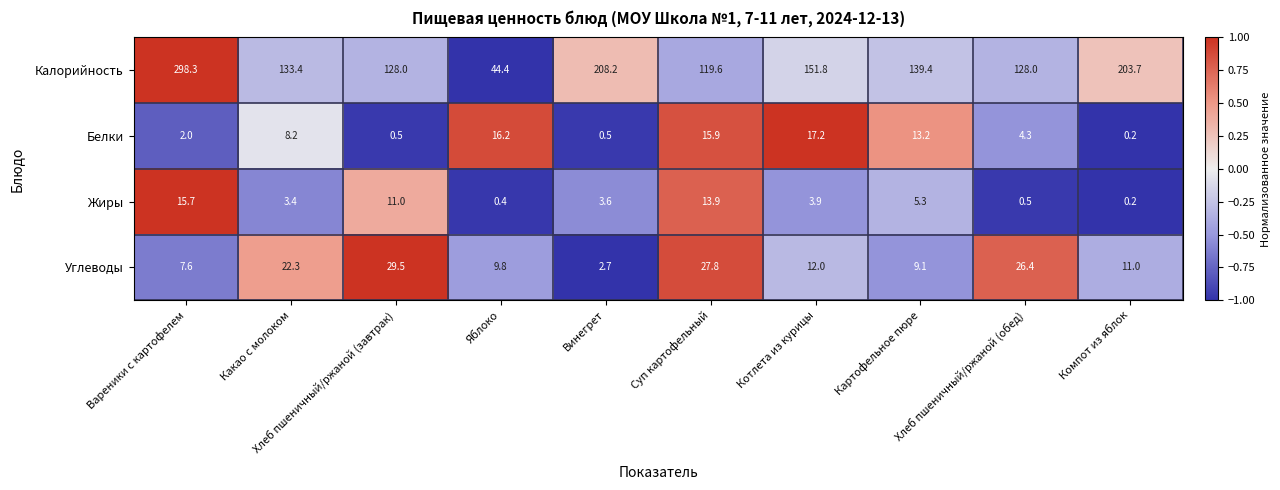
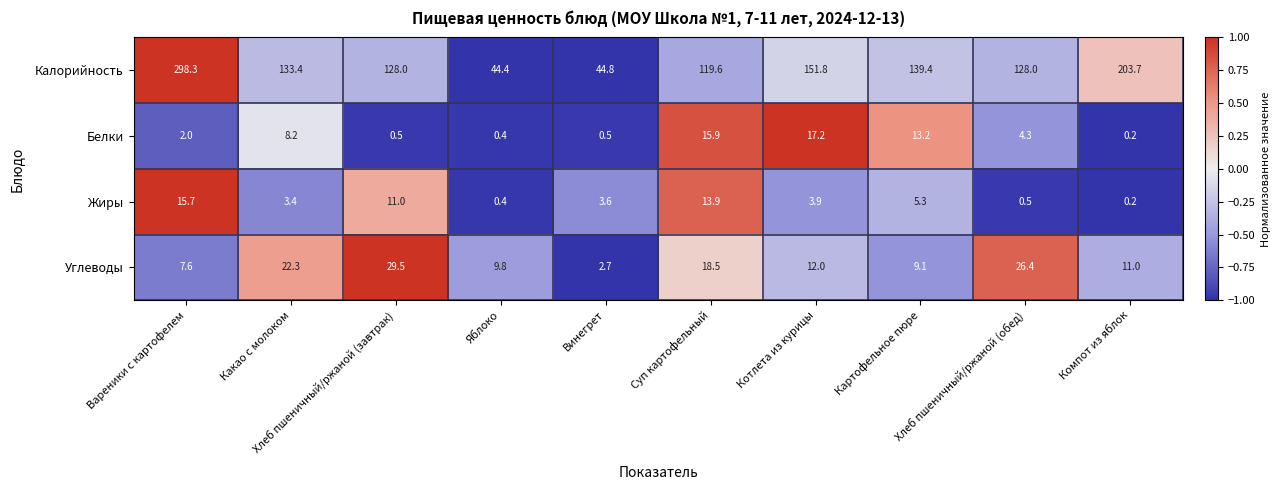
  {
    "Калорийность": {
      "Вареники с картофелем": 298.3,
      "Какао с молоком": 133.4,
      "Хлеб пшеничный/ржаной (завтрак)": 128.0,
      "Яблоко": 44.4,
-     "Винегрет": 208.2,
+     "Винегрет": 44.8,
      "Суп картофельный": 119.6,
      "Котлета из курицы": 151.8,
      "Картофельное пюре": 139.4,
      "Хлеб пшеничный/ржаной (обед)": 128.0,
      "Компот из яблок": 203.7
    },
    "Белки": {
      "Вареники с картофелем": 2.0,
      "Какао с молоком": 8.2,
      "Хлеб пшеничный/ржаной (завтрак)": 0.5,
-     "Яблоко": 16.2,
+     "Яблоко": 0.4,
      "Винегрет": 0.5,
      "Суп картофельный": 15.9,
      "Котлета из курицы": 17.2,
      "Картофельное пюре": 13.2,
      "Хлеб пшеничный/ржаной (обед)": 4.3,
      "Компот из яблок": 0.2
    },
    "Жиры": {
      "Вареники с картофелем": 15.7,
      "Какао с молоком": 3.4,
      "Хлеб пшеничный/ржаной (завтрак)": 11.0,
      "Яблоко": 0.4,
      "Винегрет": 3.6,
      "Суп картофельный": 13.9,
      "Котлета из курицы": 3.9,
      "Картофельное пюре": 5.3,
      "Хлеб пшеничный/ржаной (обед)": 0.5,
      "Компот из яблок": 0.2
    },
    "Углеводы": {
      "Вареники с картофелем": 7.6,
      "Какао с молоком": 22.3,
      "Хлеб пшеничный/ржаной (завтрак)": 29.5,
      "Яблоко": 9.8,
      "Винегрет": 2.7,
-     "Суп картофельный": 27.8,
+     "Суп картофельный": 18.5,
      "Котлета из курицы": 12.0,
      "Картофельное пюре": 9.1,
      "Хлеб пшеничный/ржаной (обед)": 26.4,
      "Компот из яблок": 11.0
    }
  }
